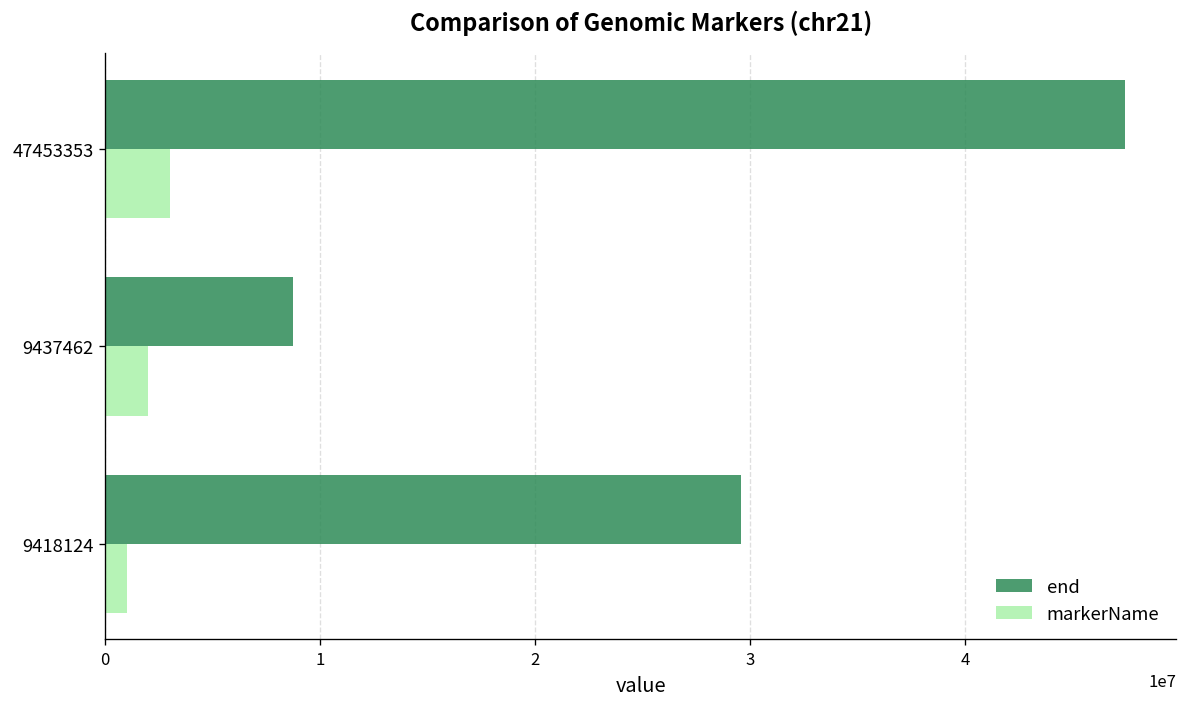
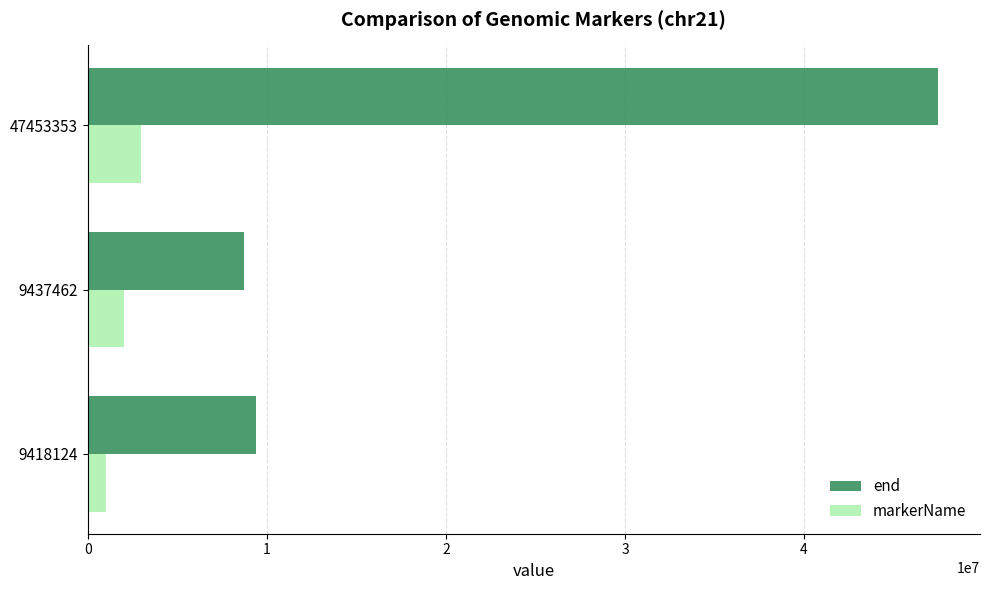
  {
    "end": {
      "47453353": 47500000,
      "9437462": 8700000,
-     "9418124": 29600000
+     "9418124": 9400000
    },
    "markerName": {
      "47453353": 3000000,
      "9437462": 2000000,
      "9418124": 1000000
    }
  }
